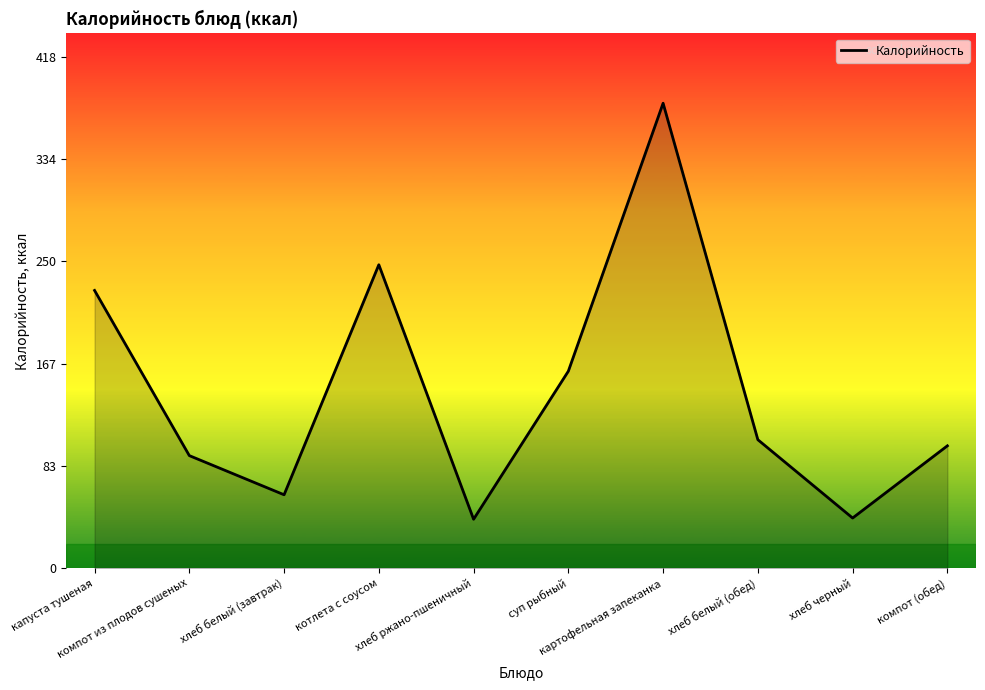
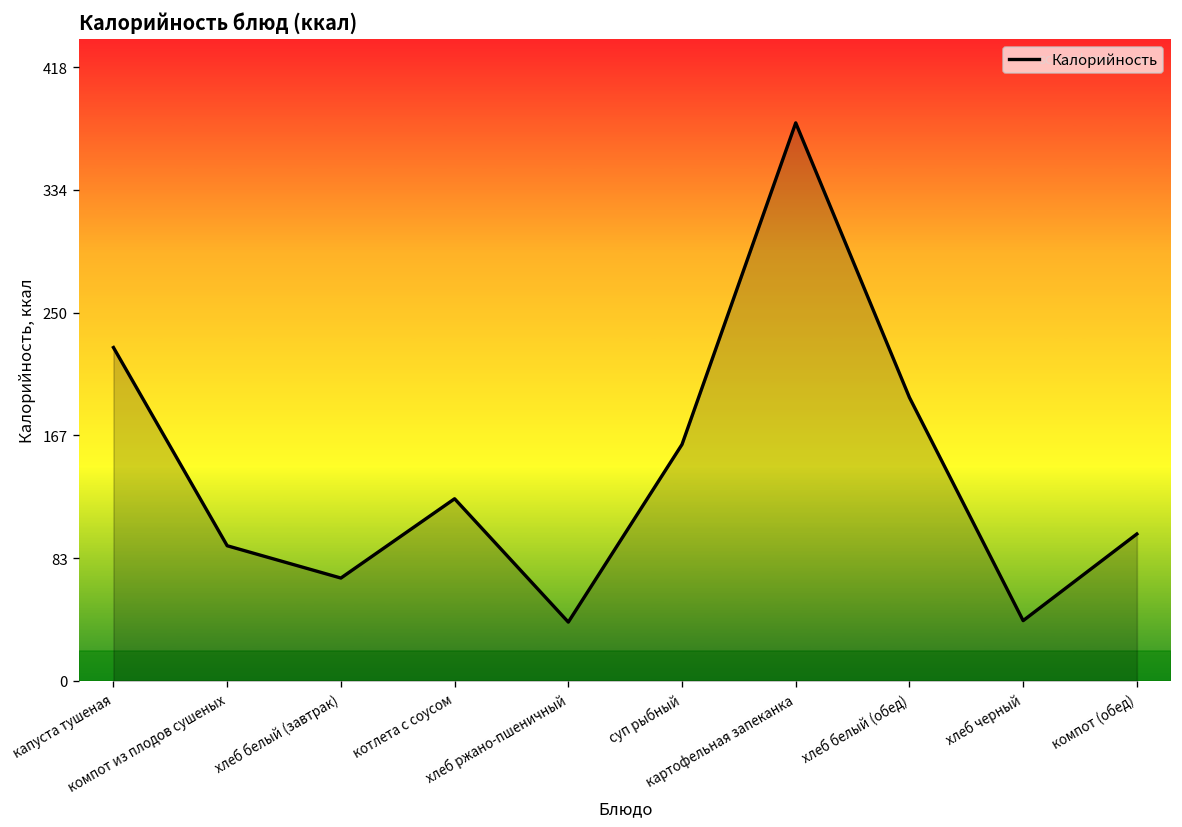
  {
    "капуста тушеная": 227,
    "компот из плодов сушеных": 92,
-   "хлеб белый (завтрак)": 60,
-   "котлета с соусом": 248,
+   "хлеб белый (завтрак)": 70,
+   "котлета с соусом": 124,
    "хлеб ржано-пшеничный": 40,
    "суп рыбный": 161,
    "картофельная запеканка": 380,
-   "хлеб белый (обед)": 105,
+   "хлеб белый (обед)": 193,
    "хлеб черный": 41,
    "компот (обед)": 100
  }
